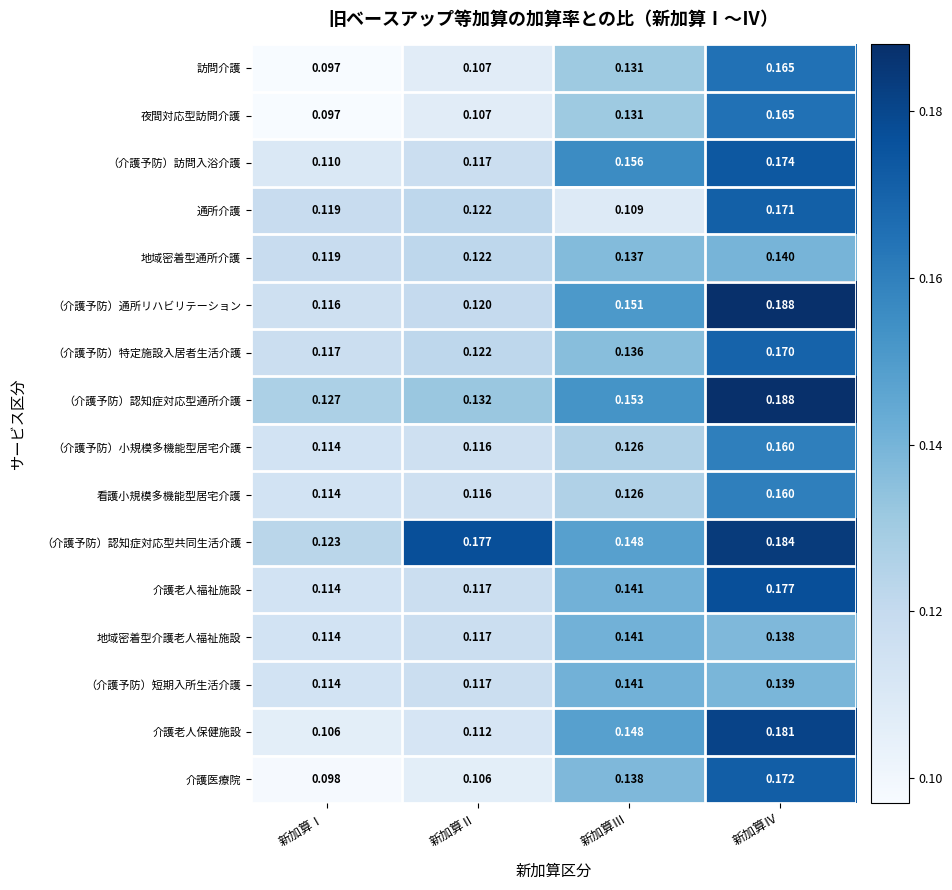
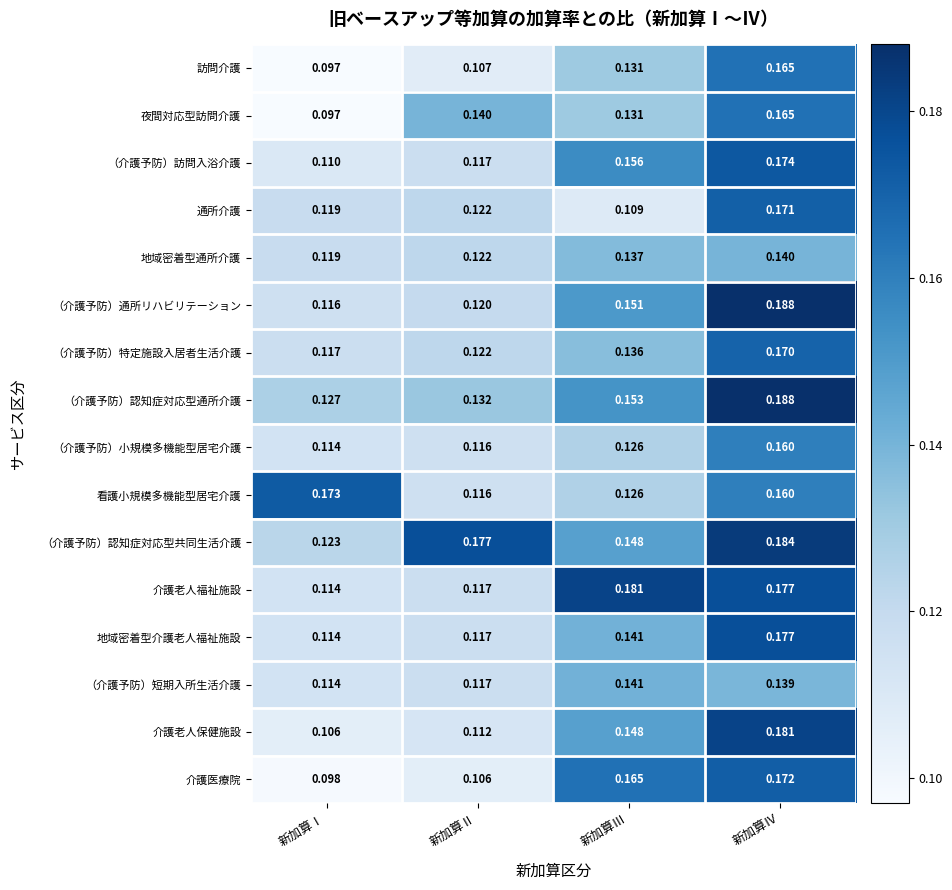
  {
    "訪問介護": {
      "新加算Ⅰ": 0.097,
      "新加算Ⅱ": 0.107,
      "新加算Ⅲ": 0.131,
      "新加算Ⅳ": 0.165
    },
    "夜間対応型訪問介護": {
      "新加算Ⅰ": 0.097,
-     "新加算Ⅱ": 0.107,
+     "新加算Ⅱ": 0.140,
      "新加算Ⅲ": 0.131,
      "新加算Ⅳ": 0.165
    },
    "（介護予防）訪問入浴介護": {
      "新加算Ⅰ": 0.110,
      "新加算Ⅱ": 0.117,
      "新加算Ⅲ": 0.156,
      "新加算Ⅳ": 0.174
    },
    "通所介護": {
      "新加算Ⅰ": 0.119,
      "新加算Ⅱ": 0.122,
      "新加算Ⅲ": 0.109,
      "新加算Ⅳ": 0.171
    },
    "地域密着型通所介護": {
      "新加算Ⅰ": 0.119,
      "新加算Ⅱ": 0.122,
      "新加算Ⅲ": 0.137,
      "新加算Ⅳ": 0.140
    },
    "（介護予防）通所リハビリテーション": {
      "新加算Ⅰ": 0.116,
      "新加算Ⅱ": 0.120,
      "新加算Ⅲ": 0.151,
      "新加算Ⅳ": 0.188
    },
    "（介護予防）特定施設入居者生活介護": {
      "新加算Ⅰ": 0.117,
      "新加算Ⅱ": 0.122,
      "新加算Ⅲ": 0.136,
      "新加算Ⅳ": 0.170
    },
    "（介護予防）認知症対応型通所介護": {
      "新加算Ⅰ": 0.127,
      "新加算Ⅱ": 0.132,
      "新加算Ⅲ": 0.153,
      "新加算Ⅳ": 0.188
    },
    "（介護予防）小規模多機能型居宅介護": {
      "新加算Ⅰ": 0.114,
      "新加算Ⅱ": 0.116,
      "新加算Ⅲ": 0.126,
      "新加算Ⅳ": 0.160
    },
    "看護小規模多機能型居宅介護": {
-     "新加算Ⅰ": 0.114,
+     "新加算Ⅰ": 0.173,
      "新加算Ⅱ": 0.116,
      "新加算Ⅲ": 0.126,
      "新加算Ⅳ": 0.160
    },
    "（介護予防）認知症対応型共同生活介護": {
      "新加算Ⅰ": 0.123,
      "新加算Ⅱ": 0.177,
      "新加算Ⅲ": 0.148,
      "新加算Ⅳ": 0.184
    },
    "介護老人福祉施設": {
      "新加算Ⅰ": 0.114,
      "新加算Ⅱ": 0.117,
-     "新加算Ⅲ": 0.141,
+     "新加算Ⅲ": 0.181,
      "新加算Ⅳ": 0.177
    },
    "地域密着型介護老人福祉施設": {
      "新加算Ⅰ": 0.114,
      "新加算Ⅱ": 0.117,
      "新加算Ⅲ": 0.141,
-     "新加算Ⅳ": 0.138
+     "新加算Ⅳ": 0.177
    },
    "（介護予防）短期入所生活介護": {
      "新加算Ⅰ": 0.114,
      "新加算Ⅱ": 0.117,
      "新加算Ⅲ": 0.141,
      "新加算Ⅳ": 0.139
    },
    "介護老人保健施設": {
      "新加算Ⅰ": 0.106,
      "新加算Ⅱ": 0.112,
      "新加算Ⅲ": 0.148,
      "新加算Ⅳ": 0.181
    },
    "介護医療院": {
      "新加算Ⅰ": 0.098,
      "新加算Ⅱ": 0.106,
-     "新加算Ⅲ": 0.138,
+     "新加算Ⅲ": 0.165,
      "新加算Ⅳ": 0.172
    }
  }
